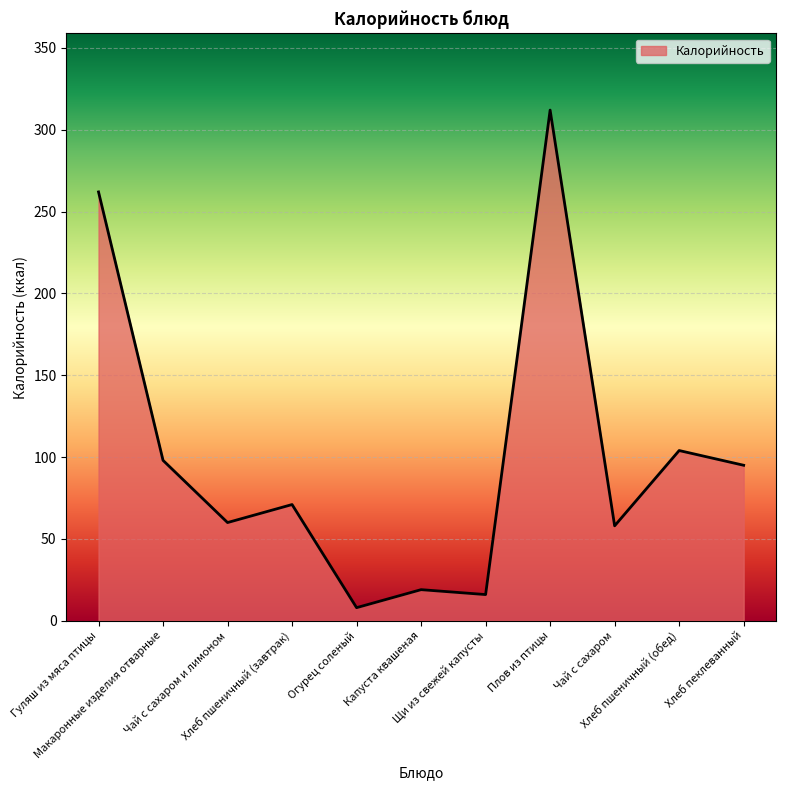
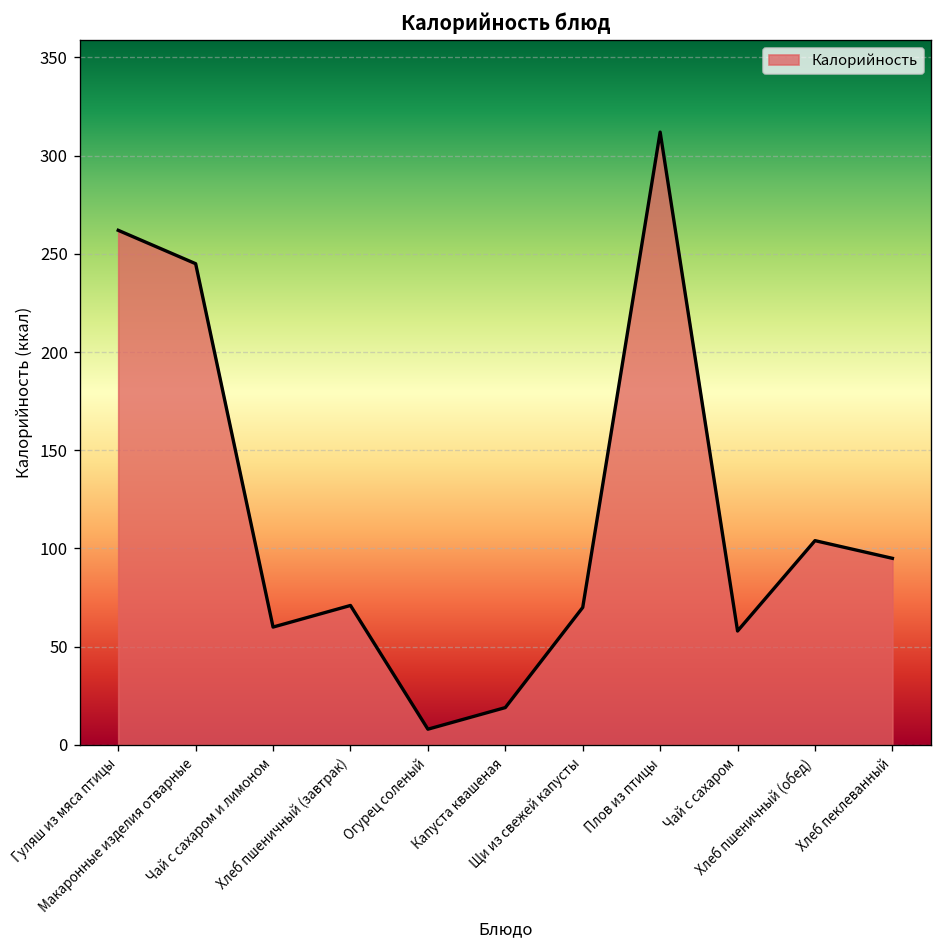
  {
    "Гуляш из мяса птицы": 262,
-   "Макаронные изделия отварные": 98,
+   "Макаронные изделия отварные": 245,
    "Чай с сахаром и лимоном": 60,
    "Хлеб пшеничный (завтрак)": 71,
    "Огурец соленый": 8,
    "Капуста квашеная": 19,
-   "Щи из свежей капусты": 16,
+   "Щи из свежей капусты": 70,
    "Плов из птицы": 312,
    "Чай с сахаром": 58,
    "Хлеб пшеничный (обед)": 104,
    "Хлеб пеклеванный": 95
  }
